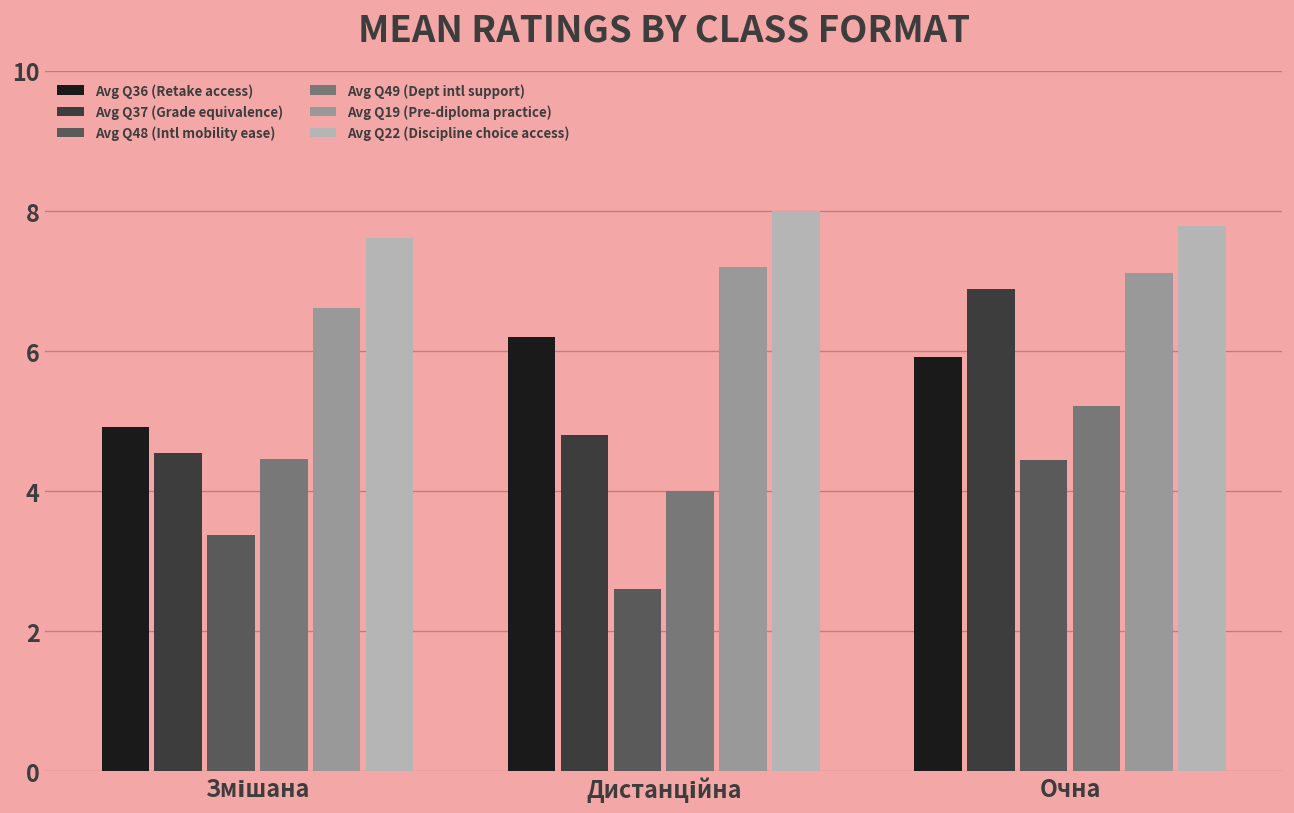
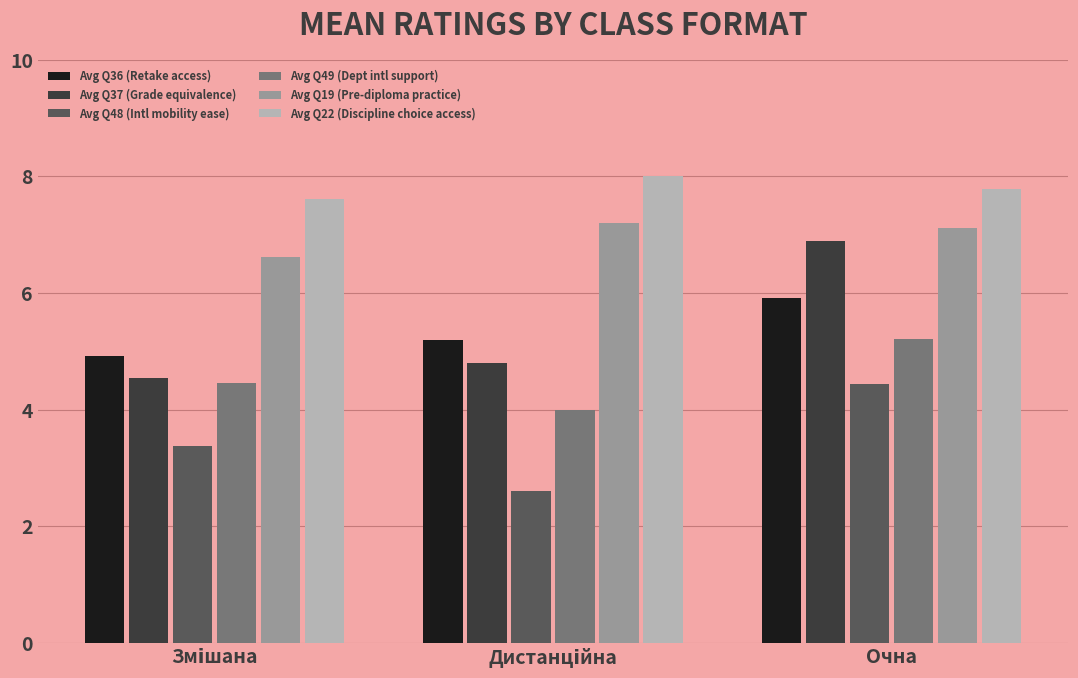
  {
    "Avg Q36 (Retake access)": {
      "Змішана": 4.9,
-     "Дистанційна": 6.2,
+     "Дистанційна": 5.2,
      "Очна": 5.9
    }
  }
